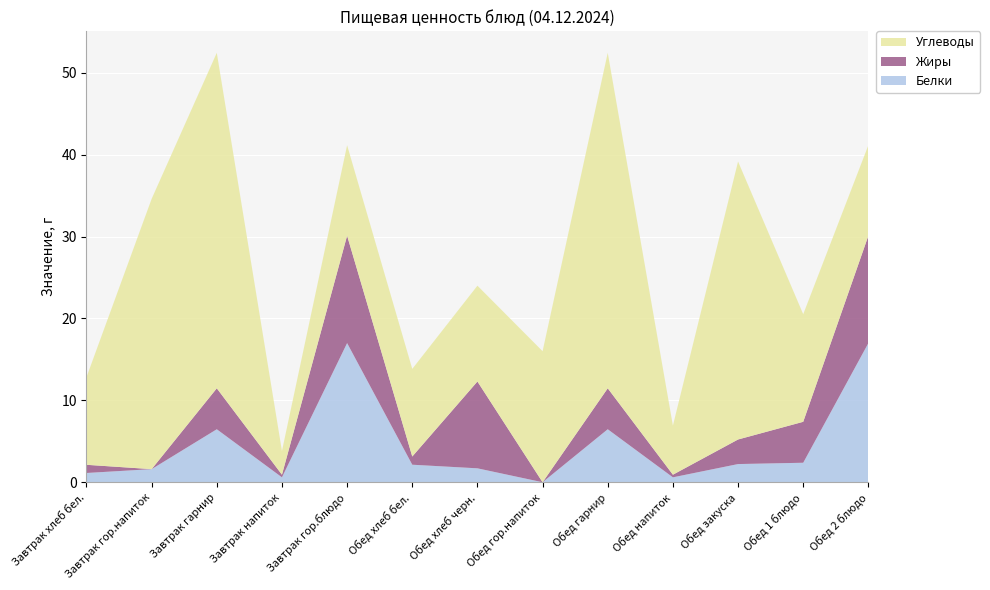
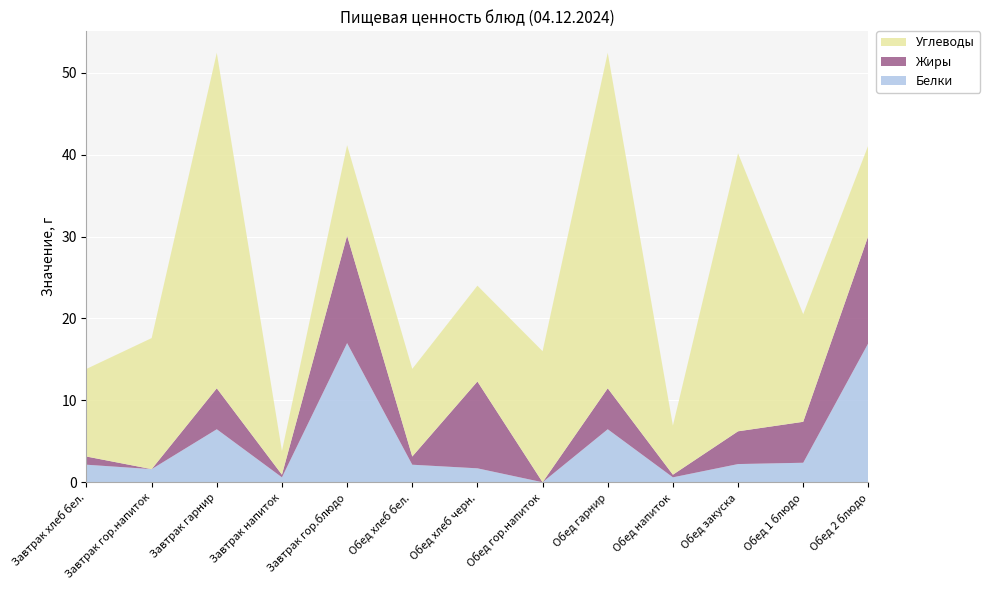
  {
    "Белки": {
-     "Завтрак хлеб бел.": 1,
+     "Завтрак хлеб бел.": 2,
      "Завтрак гарнир": 6,
      "Завтрак напиток": 1,
      "Завтрак гор.блюдо": 17,
      "Обед хлеб бел.": 2,
      "Обед хлеб черн.": 2,
      "Обед гарнир": 6,
      "Обед напиток": 1,
      "Обед закуска": 2,
      "Обед 1 блюдо": 2,
      "Обед 2 блюдо": 17
    },
    "Жиры": {
      "Завтрак хлеб бел.": 1,
      "Завтрак гарнир": 5,
      "Завтрак напиток": 0,
      "Завтрак гор.блюдо": 13,
      "Обед хлеб бел.": 1,
      "Обед хлеб черн.": 11,
      "Обед гарнир": 5,
      "Обед напиток": 0,
-     "Обед закуска": 3,
+     "Обед закуска": 4,
      "Обед 1 блюдо": 5,
      "Обед 2 блюдо": 13
    },
    "Углеводы": {
      "Завтрак хлеб бел.": 11,
-     "Завтрак гор.напиток": 33,
+     "Завтрак гор.напиток": 16,
      "Завтрак гарнир": 41,
      "Завтрак напиток": 3,
      "Завтрак гор.блюдо": 11,
      "Обед хлеб бел.": 11,
      "Обед хлеб черн.": 12,
      "Обед гор.напиток": 16,
      "Обед гарнир": 41,
      "Обед напиток": 6,
      "Обед закуска": 34,
      "Обед 1 блюдо": 13,
      "Обед 2 блюдо": 11
    }
  }
